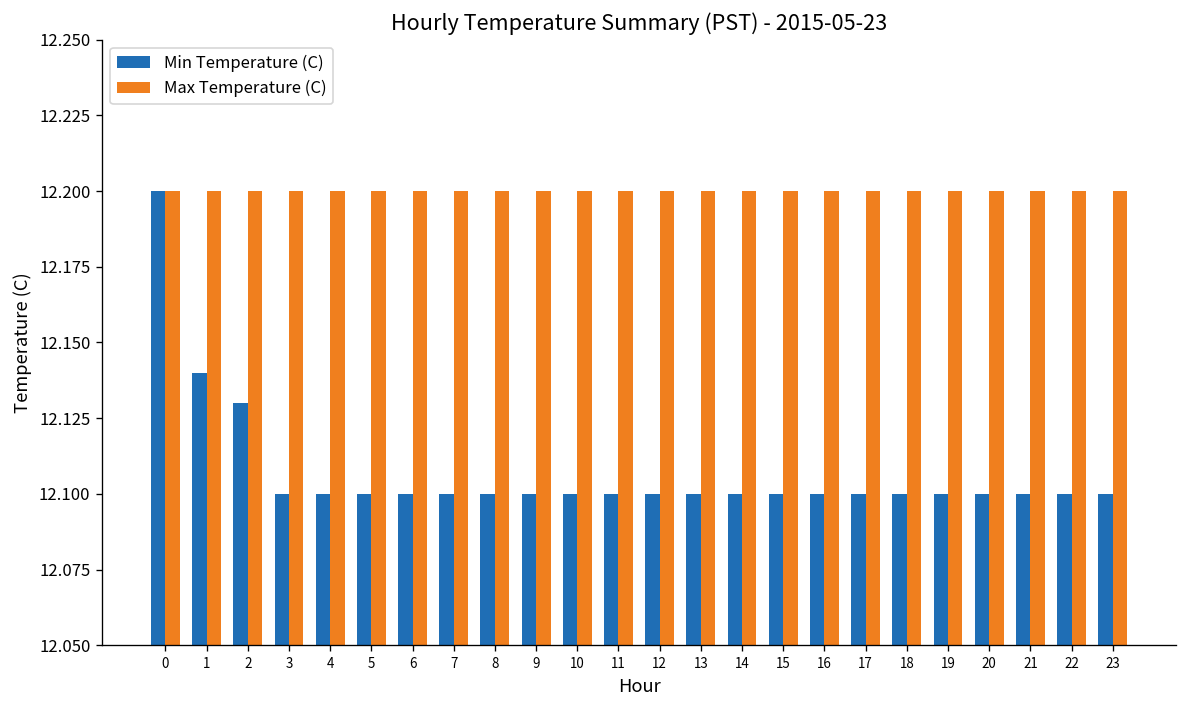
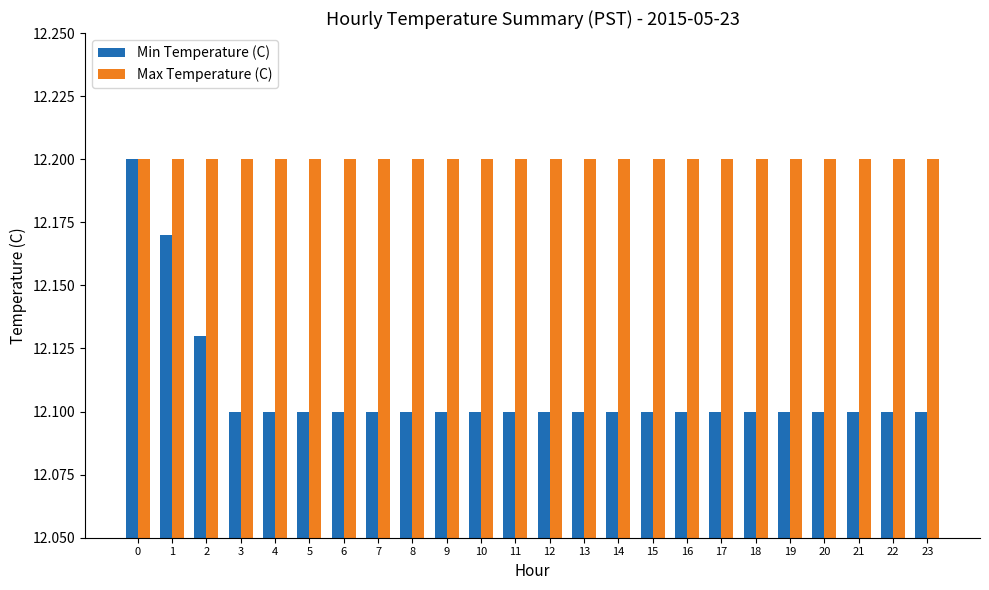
  {
    "Min Temperature (C)": {
      "0": 12.20,
-     "1": 12.14,
+     "1": 12.17,
      "2": 12.13,
      "3": 12.10,
      "4": 12.10,
      "5": 12.10,
      "6": 12.10,
      "7": 12.10,
      "8": 12.10,
      "9": 12.10,
      "10": 12.10,
      "11": 12.10,
      "12": 12.10,
      "13": 12.10,
      "14": 12.10,
      "15": 12.10,
      "16": 12.10,
      "17": 12.10,
      "18": 12.10,
      "19": 12.10,
      "20": 12.10,
      "21": 12.10,
      "22": 12.10,
      "23": 12.10
    },
    "Max Temperature (C)": {
      "0": 12.20,
      "1": 12.20,
      "2": 12.20,
      "3": 12.20,
      "4": 12.20,
      "5": 12.20,
      "6": 12.20,
      "7": 12.20,
      "8": 12.20,
      "9": 12.20,
      "10": 12.20,
      "11": 12.20,
      "12": 12.20,
      "13": 12.20,
      "14": 12.20,
      "15": 12.20,
      "16": 12.20,
      "17": 12.20,
      "18": 12.20,
      "19": 12.20,
      "20": 12.20,
      "21": 12.20,
      "22": 12.20,
      "23": 12.20
    }
  }
